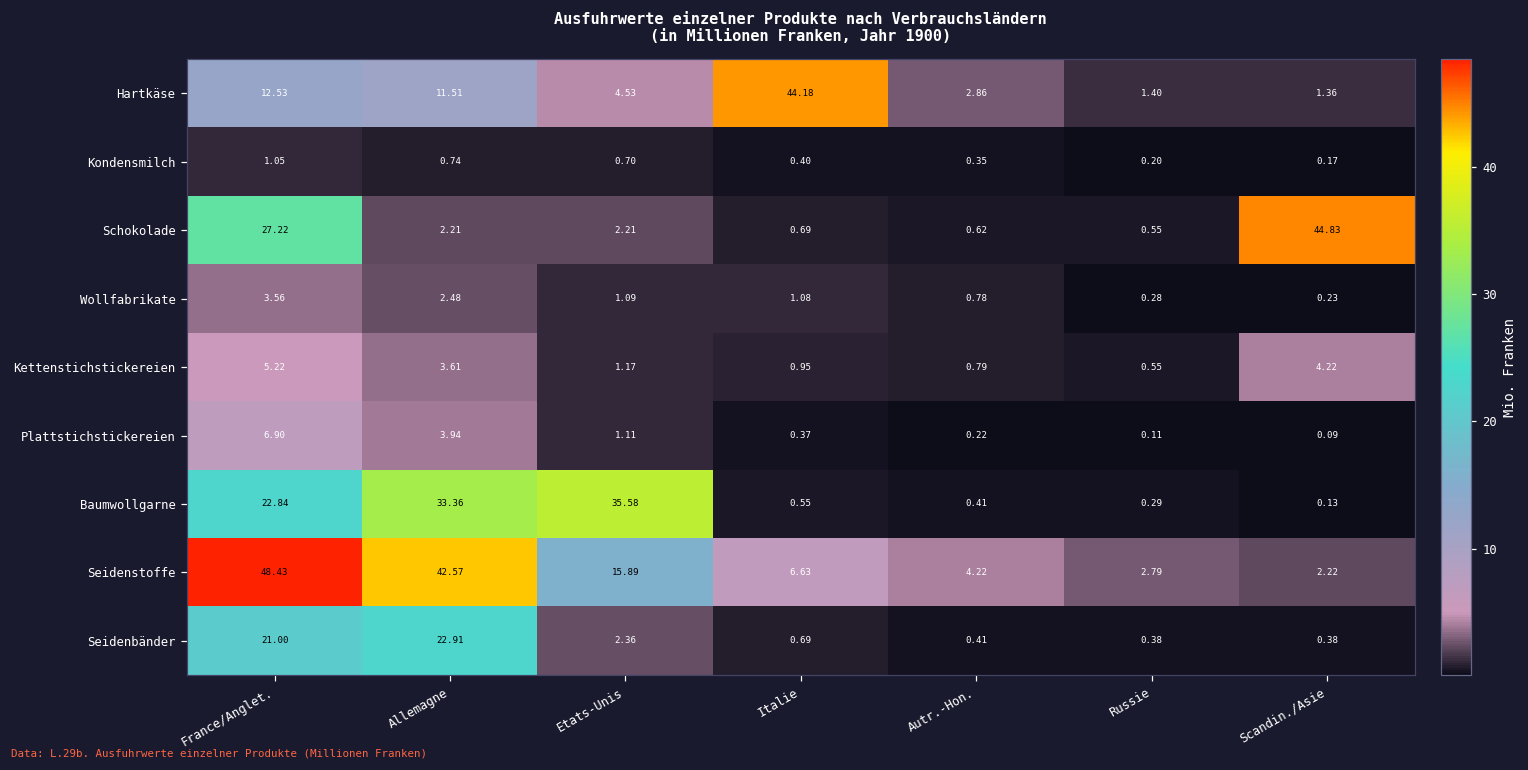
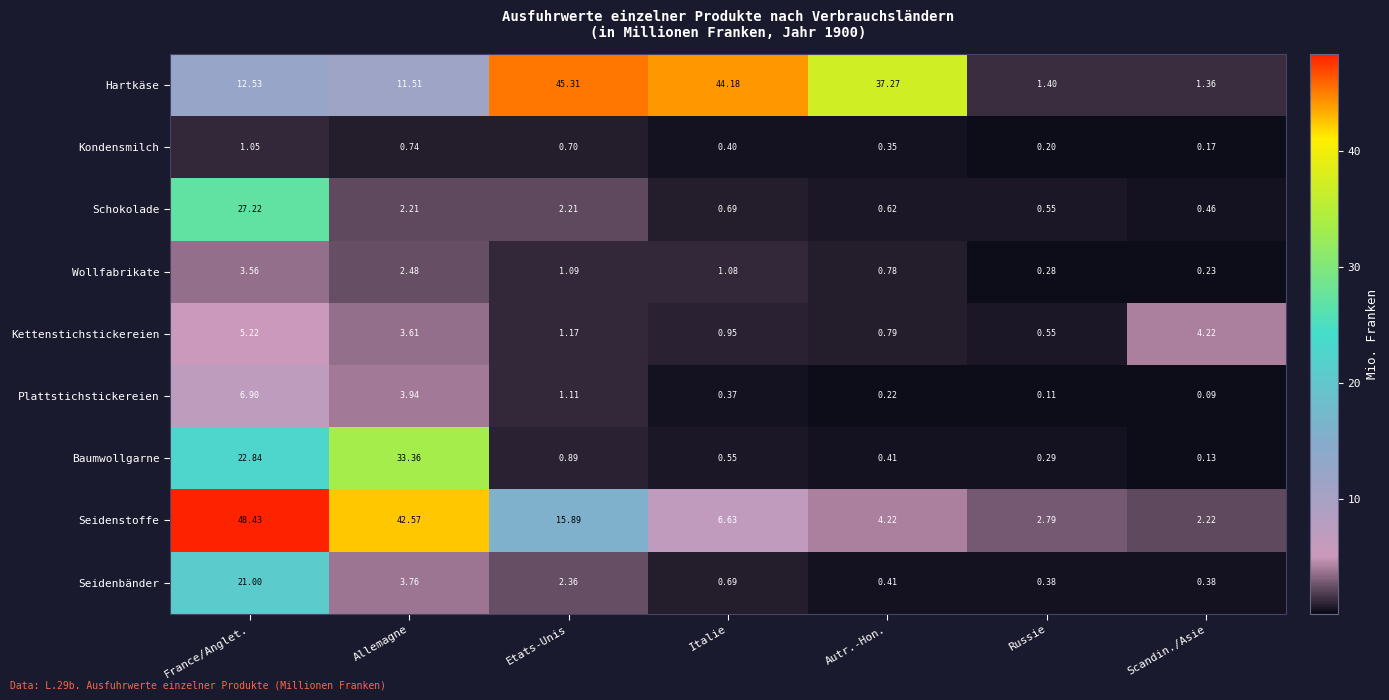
  {
    "Hartkäse": {
      "France/Anglet.": 12.53,
      "Allemagne": 11.51,
-     "Etats-Unis": 4.53,
+     "Etats-Unis": 45.31,
      "Italie": 44.18,
-     "Autr.-Hon.": 2.86,
+     "Autr.-Hon.": 37.27,
      "Russie": 1.40,
      "Scandin./Asie": 1.36
    },
    "Kondensmilch": {
      "France/Anglet.": 1.05,
      "Allemagne": 0.74,
      "Etats-Unis": 0.70,
      "Italie": 0.40,
      "Autr.-Hon.": 0.35,
      "Russie": 0.20,
      "Scandin./Asie": 0.17
    },
    "Schokolade": {
      "France/Anglet.": 27.22,
      "Allemagne": 2.21,
      "Etats-Unis": 2.21,
      "Italie": 0.69,
      "Autr.-Hon.": 0.62,
      "Russie": 0.55,
-     "Scandin./Asie": 44.83
+     "Scandin./Asie": 0.46
    },
    "Wollfabrikate": {
      "France/Anglet.": 3.56,
      "Allemagne": 2.48,
      "Etats-Unis": 1.09,
      "Italie": 1.08,
      "Autr.-Hon.": 0.78,
      "Russie": 0.28,
      "Scandin./Asie": 0.23
    },
    "Kettenstichstickereien": {
      "France/Anglet.": 5.22,
      "Allemagne": 3.61,
      "Etats-Unis": 1.17,
      "Italie": 0.95,
      "Autr.-Hon.": 0.79,
      "Russie": 0.55,
      "Scandin./Asie": 4.22
    },
    "Plattstichstickereien": {
      "France/Anglet.": 6.90,
      "Allemagne": 3.94,
      "Etats-Unis": 1.11,
      "Italie": 0.37,
      "Autr.-Hon.": 0.22,
      "Russie": 0.11,
      "Scandin./Asie": 0.09
    },
    "Baumwollgarne": {
      "France/Anglet.": 22.84,
      "Allemagne": 33.36,
-     "Etats-Unis": 35.58,
+     "Etats-Unis": 0.89,
      "Italie": 0.55,
      "Autr.-Hon.": 0.41,
      "Russie": 0.29,
      "Scandin./Asie": 0.13
    },
    "Seidenstoffe": {
      "France/Anglet.": 48.43,
      "Allemagne": 42.57,
      "Etats-Unis": 15.89,
      "Italie": 6.63,
      "Autr.-Hon.": 4.22,
      "Russie": 2.79,
      "Scandin./Asie": 2.22
    },
    "Seidenbänder": {
      "France/Anglet.": 21.00,
-     "Allemagne": 22.91,
+     "Allemagne": 3.76,
      "Etats-Unis": 2.36,
      "Italie": 0.69,
      "Autr.-Hon.": 0.41,
      "Russie": 0.38,
      "Scandin./Asie": 0.38
    }
  }
